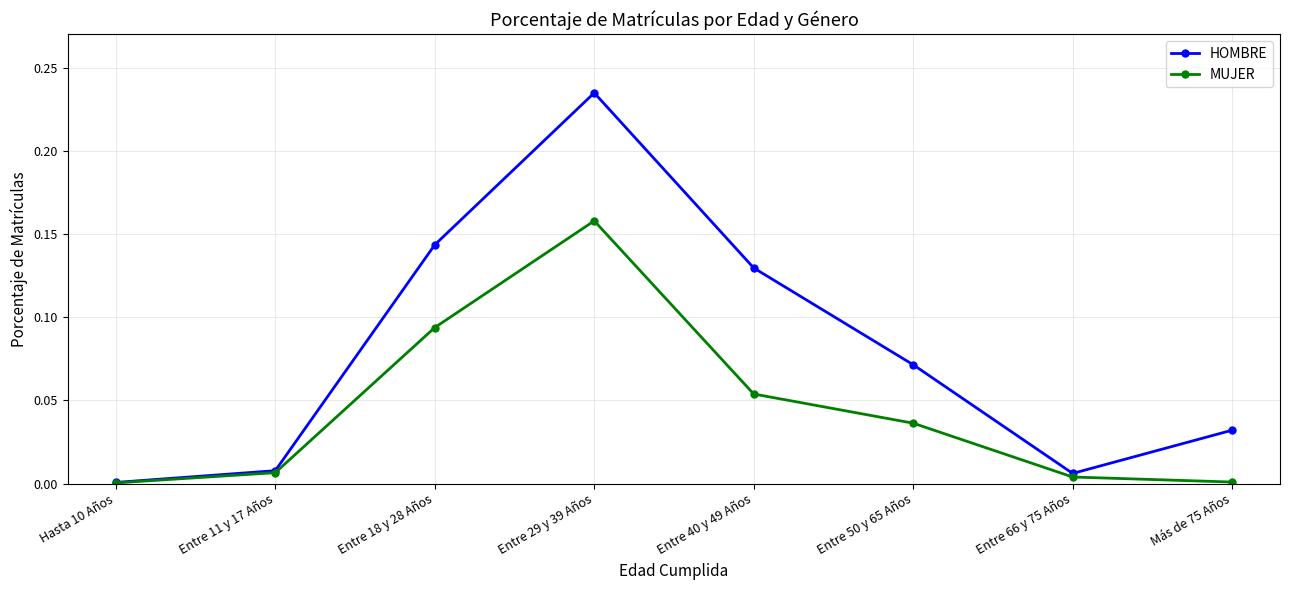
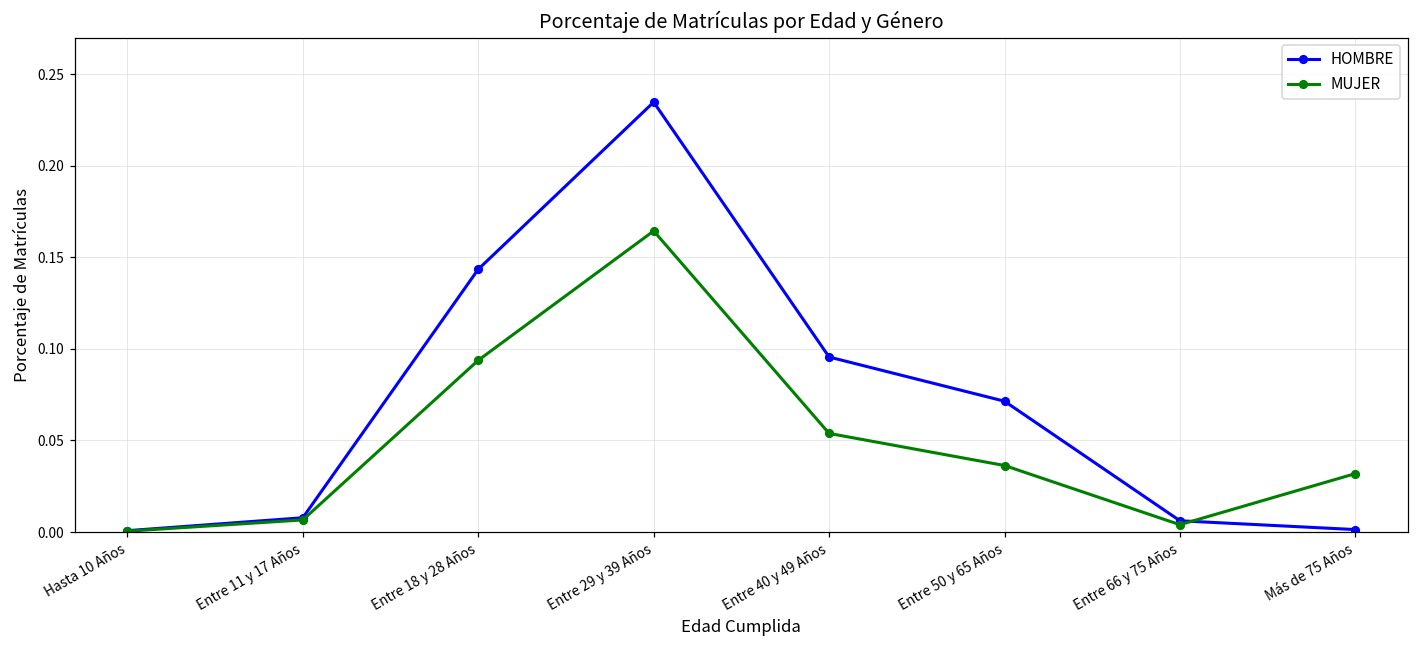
  {
    "HOMBRE": {
      "Entre 18 y 28 Años": 0.144,
      "Entre 29 y 39 Años": 0.235,
-     "Entre 40 y 49 Años": 0.130,
+     "Entre 40 y 49 Años": 0.096,
      "Entre 50 y 65 Años": 0.071,
      "Entre 66 y 75 Años": 0.006,
-     "Más de 75 Años": 0.032
+     "Más de 75 Años": 0.001
    },
    "MUJER": {
      "Entre 18 y 28 Años": 0.094,
-     "Entre 29 y 39 Años": 0.158,
+     "Entre 29 y 39 Años": 0.164,
      "Entre 40 y 49 Años": 0.054,
      "Entre 50 y 65 Años": 0.036,
      "Entre 66 y 75 Años": 0.004,
-     "Más de 75 Años": 0.001
+     "Más de 75 Años": 0.032
    }
  }
